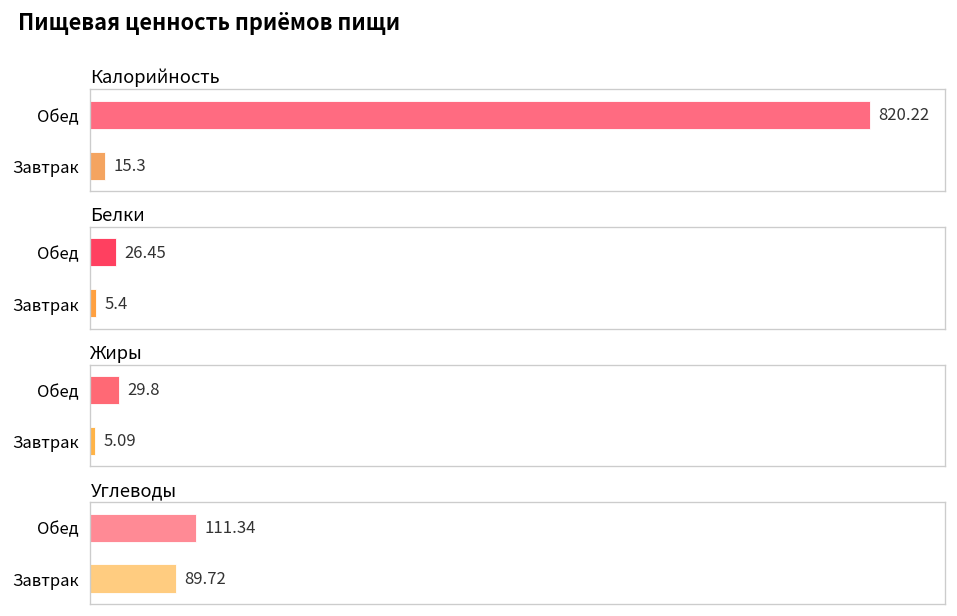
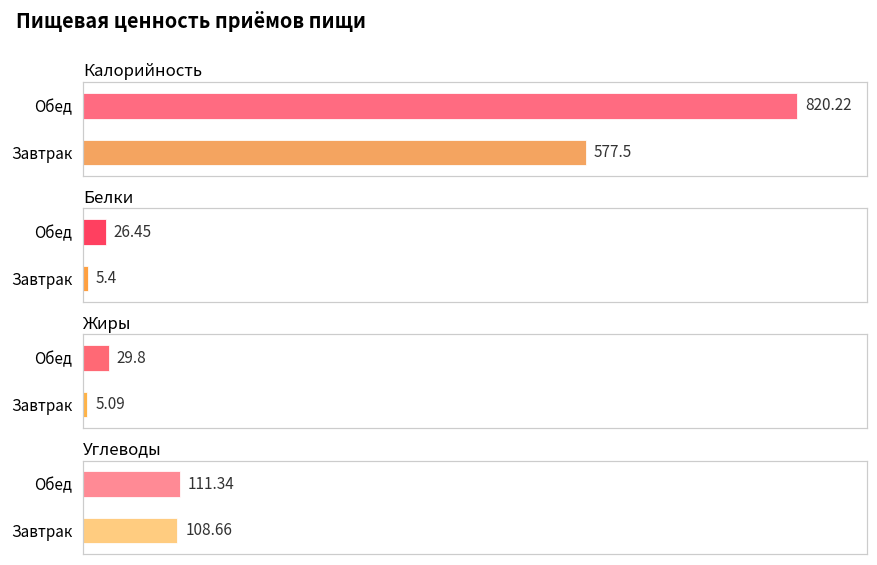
  {
    "Калорийность": {
      "Обед": 820.22,
-     "Завтрак": 15.3
+     "Завтрак": 577.5
    },
    "Белки": {
      "Обед": 26.45,
      "Завтрак": 5.4
    },
    "Жиры": {
      "Обед": 29.8,
      "Завтрак": 5.09
    },
    "Углеводы": {
      "Обед": 111.34,
-     "Завтрак": 89.72
+     "Завтрак": 108.66
    }
  }
